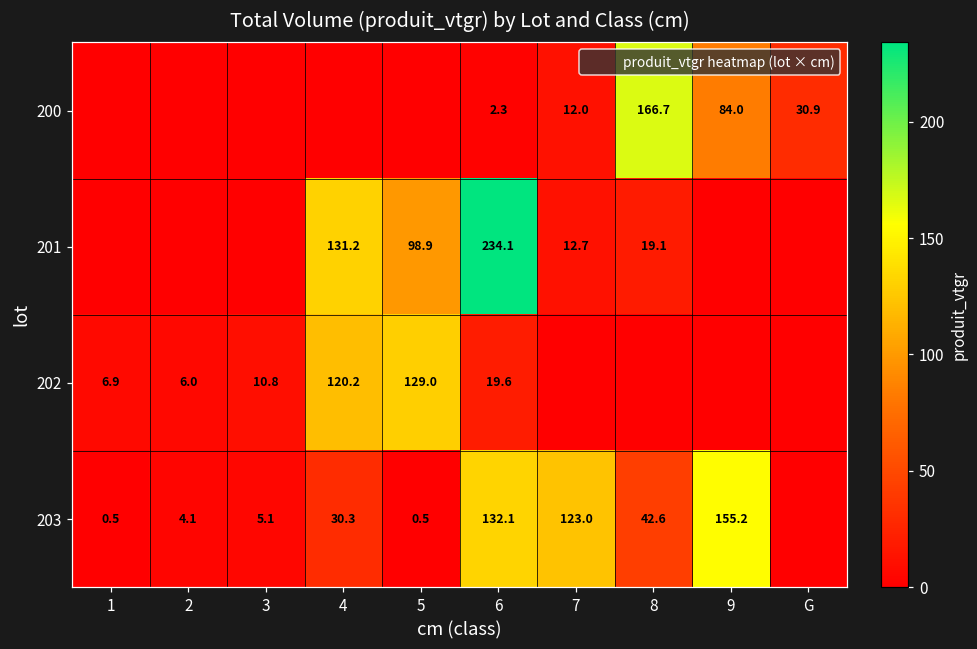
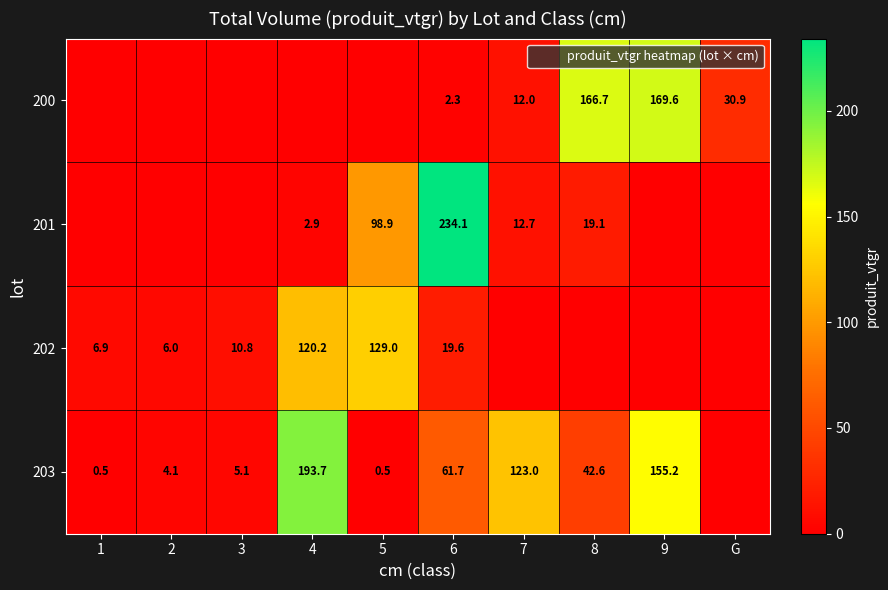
  {
    "200": {
      "6": 2.3,
      "7": 12.0,
      "8": 166.7,
-     "9": 84.0,
+     "9": 169.6,
      "G": 30.9
    },
    "201": {
-     "4": 131.2,
+     "4": 2.9,
      "5": 98.9,
      "6": 234.1,
      "7": 12.7,
      "8": 19.1
    },
    "202": {
      "1": 6.9,
      "2": 6.0,
      "3": 10.8,
      "4": 120.2,
      "5": 129.0,
      "6": 19.6
    },
    "203": {
      "1": 0.5,
      "2": 4.1,
      "3": 5.1,
-     "4": 30.3,
+     "4": 193.7,
      "5": 0.5,
-     "6": 132.1,
+     "6": 61.7,
      "7": 123.0,
      "8": 42.6,
      "9": 155.2
    }
  }
